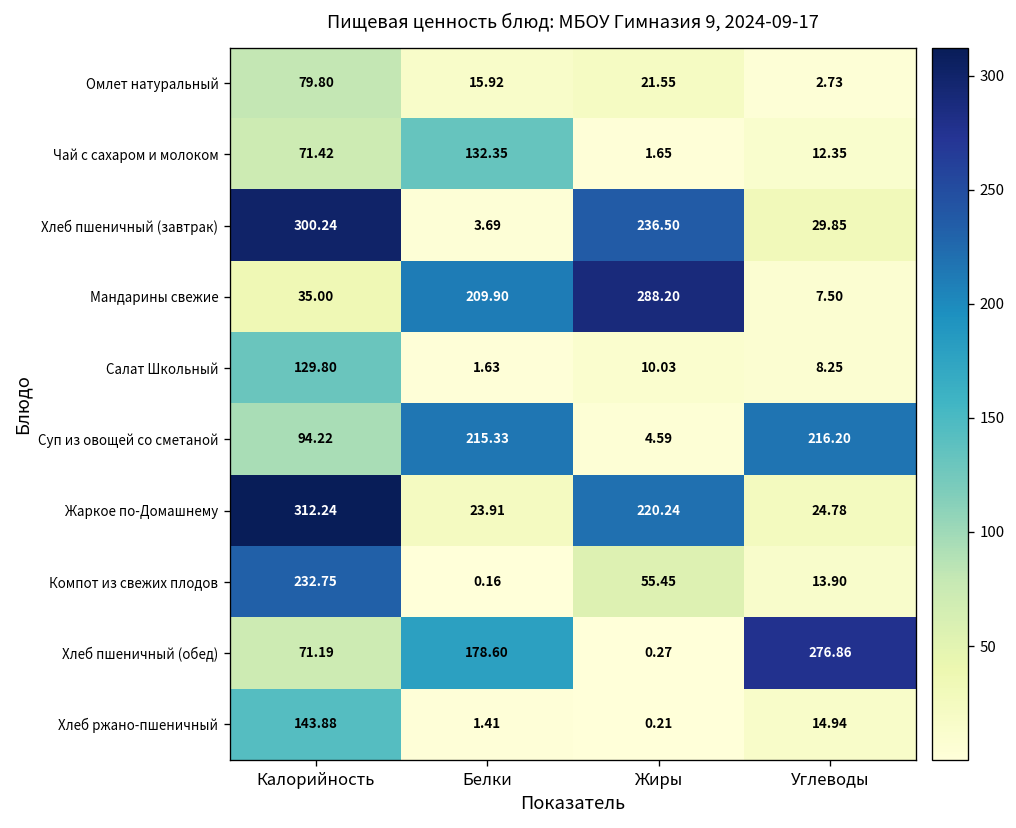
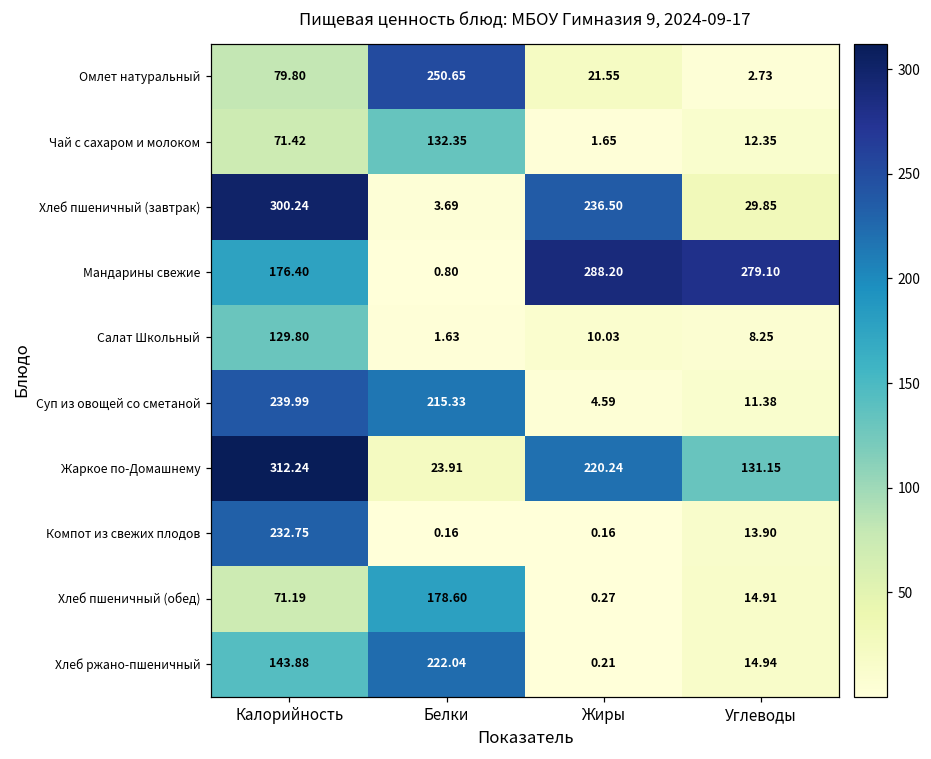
  {
    "Омлет натуральный": {
      "Калорийность": 79.80,
-     "Белки": 15.92,
+     "Белки": 250.65,
      "Жиры": 21.55,
      "Углеводы": 2.73
    },
    "Чай с сахаром и молоком": {
      "Калорийность": 71.42,
      "Белки": 132.35,
      "Жиры": 1.65,
      "Углеводы": 12.35
    },
    "Хлеб пшеничный (завтрак)": {
      "Калорийность": 300.24,
      "Белки": 3.69,
      "Жиры": 236.50,
      "Углеводы": 29.85
    },
    "Мандарины свежие": {
-     "Калорийность": 35.00,
-     "Белки": 209.90,
+     "Калорийность": 176.40,
+     "Белки": 0.80,
      "Жиры": 288.20,
-     "Углеводы": 7.50
+     "Углеводы": 279.10
    },
    "Салат Школьный": {
      "Калорийность": 129.80,
      "Белки": 1.63,
      "Жиры": 10.03,
      "Углеводы": 8.25
    },
    "Суп из овощей со сметаной": {
-     "Калорийность": 94.22,
+     "Калорийность": 239.99,
      "Белки": 215.33,
      "Жиры": 4.59,
-     "Углеводы": 216.20
+     "Углеводы": 11.38
    },
    "Жаркое по-Домашнему": {
      "Калорийность": 312.24,
      "Белки": 23.91,
      "Жиры": 220.24,
-     "Углеводы": 24.78
+     "Углеводы": 131.15
    },
    "Компот из свежих плодов": {
      "Калорийность": 232.75,
      "Белки": 0.16,
-     "Жиры": 55.45,
+     "Жиры": 0.16,
      "Углеводы": 13.90
    },
    "Хлеб пшеничный (обед)": {
      "Калорийность": 71.19,
      "Белки": 178.60,
      "Жиры": 0.27,
-     "Углеводы": 276.86
+     "Углеводы": 14.91
    },
    "Хлеб ржано-пшеничный": {
      "Калорийность": 143.88,
-     "Белки": 1.41,
+     "Белки": 222.04,
      "Жиры": 0.21,
      "Углеводы": 14.94
    }
  }
